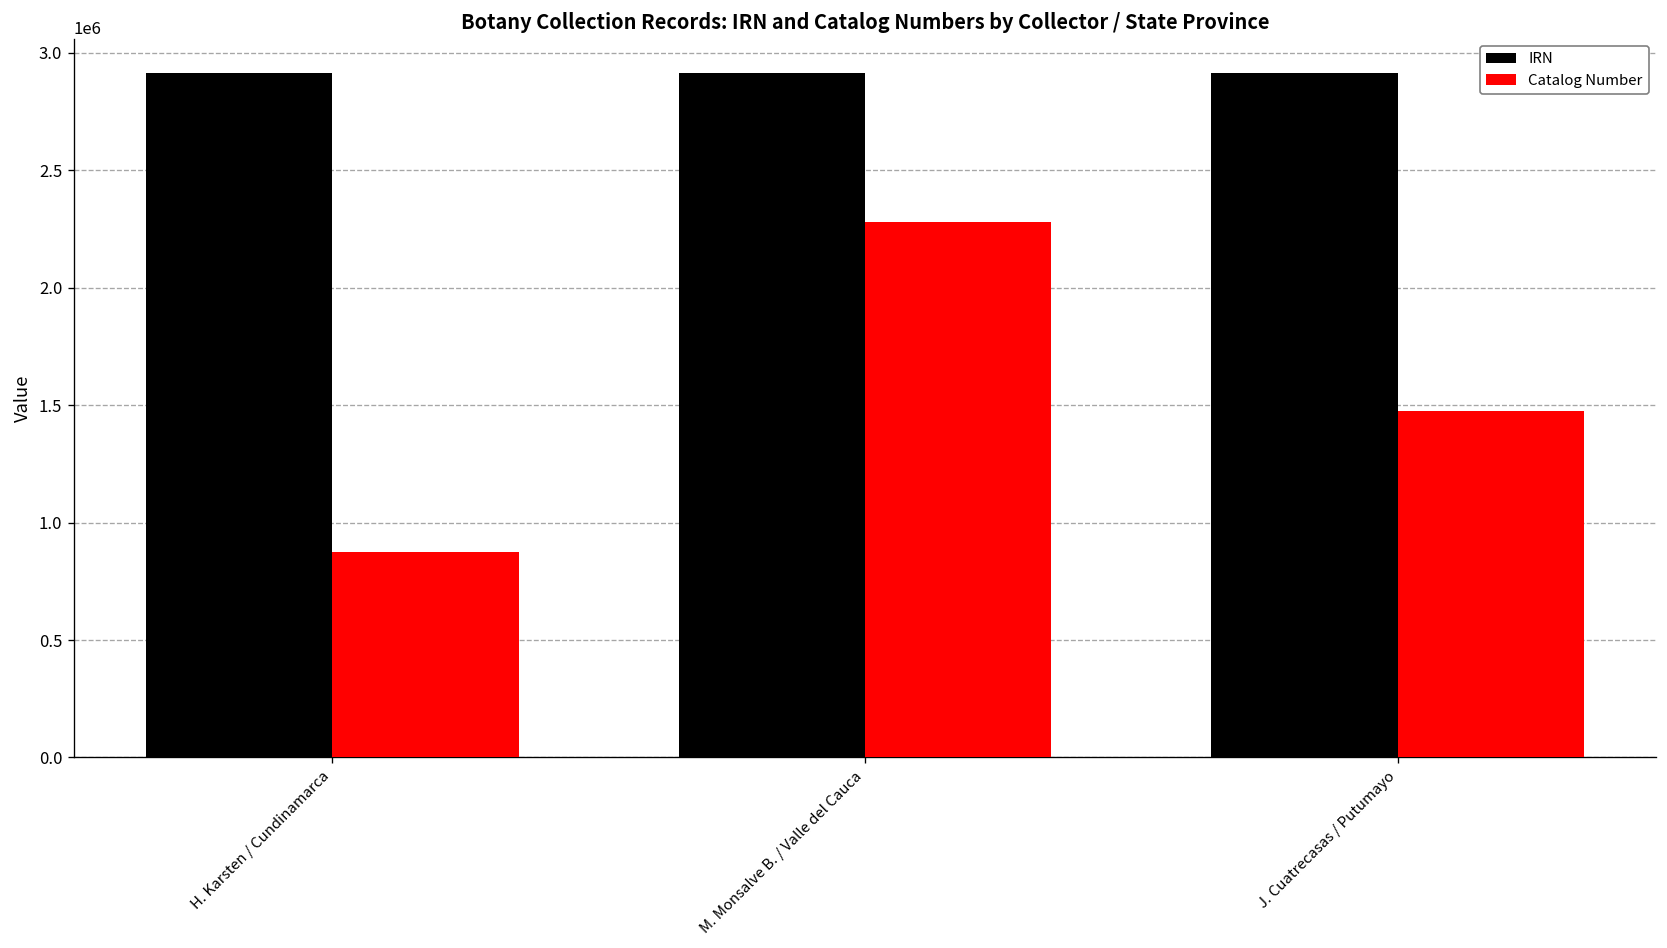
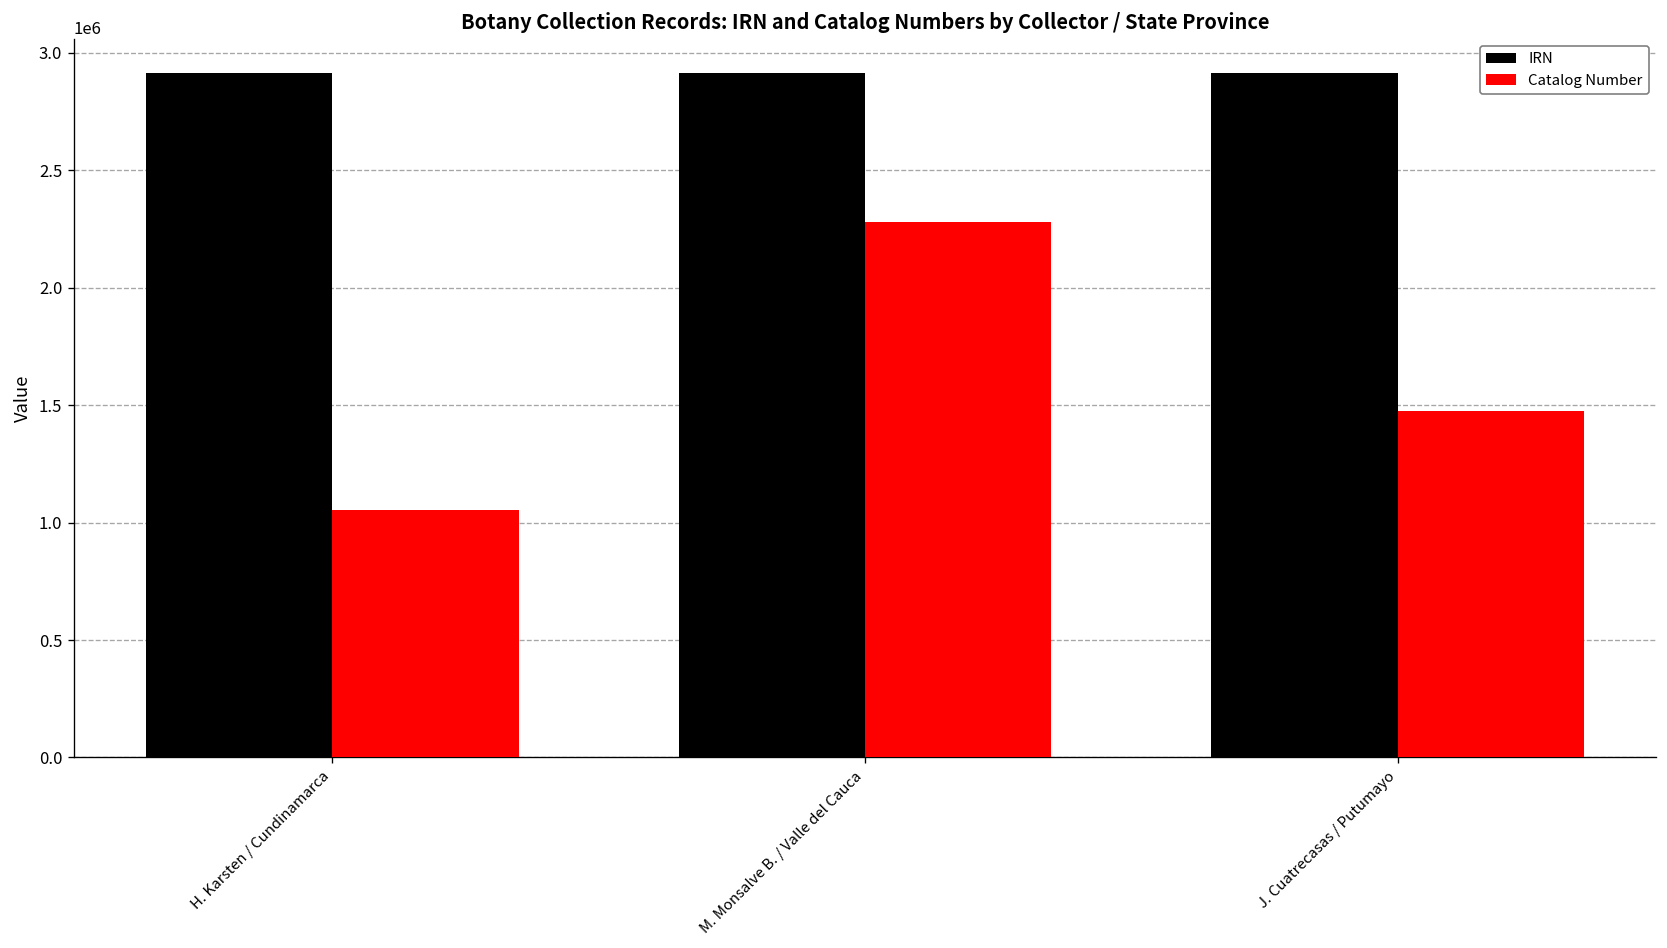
  {
    "IRN": {
      "H. Karsten / Cundinamarca": 2910000,
      "M. Monsalve B. / Valle del Cauca": 2910000,
      "J. Cuatrecasas / Putumayo": 2910000
    },
    "Catalog Number": {
-     "H. Karsten / Cundinamarca": 880000,
+     "H. Karsten / Cundinamarca": 1050000,
      "M. Monsalve B. / Valle del Cauca": 2280000,
      "J. Cuatrecasas / Putumayo": 1480000
    }
  }
